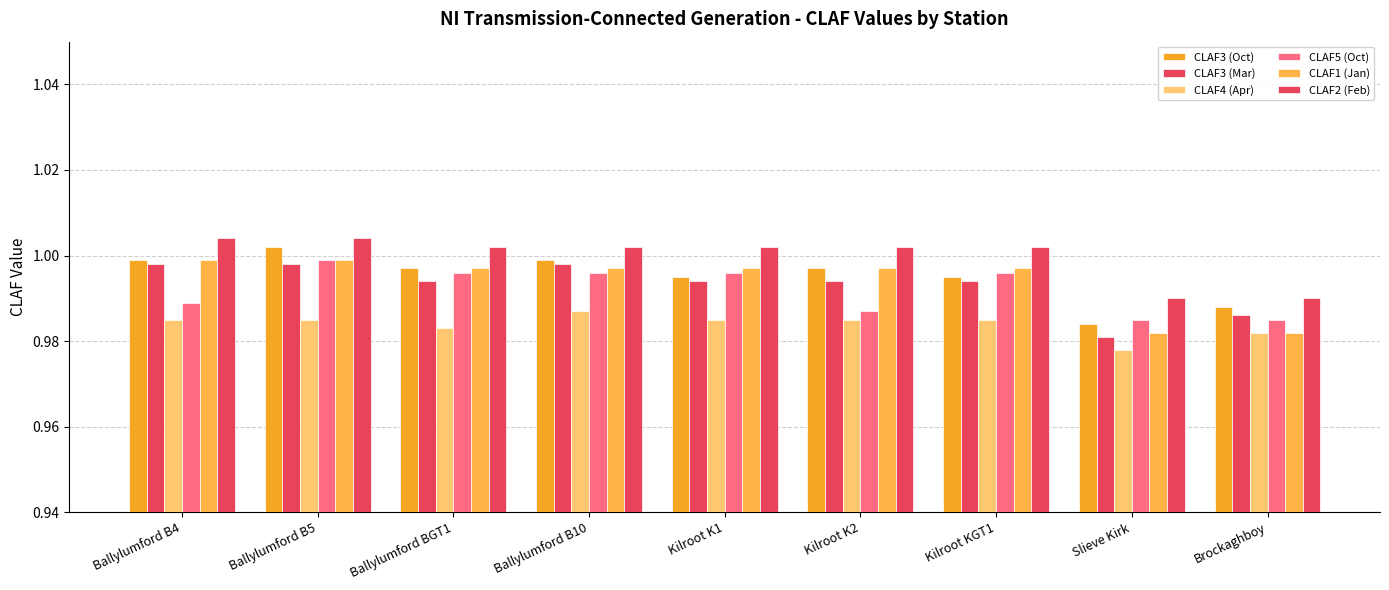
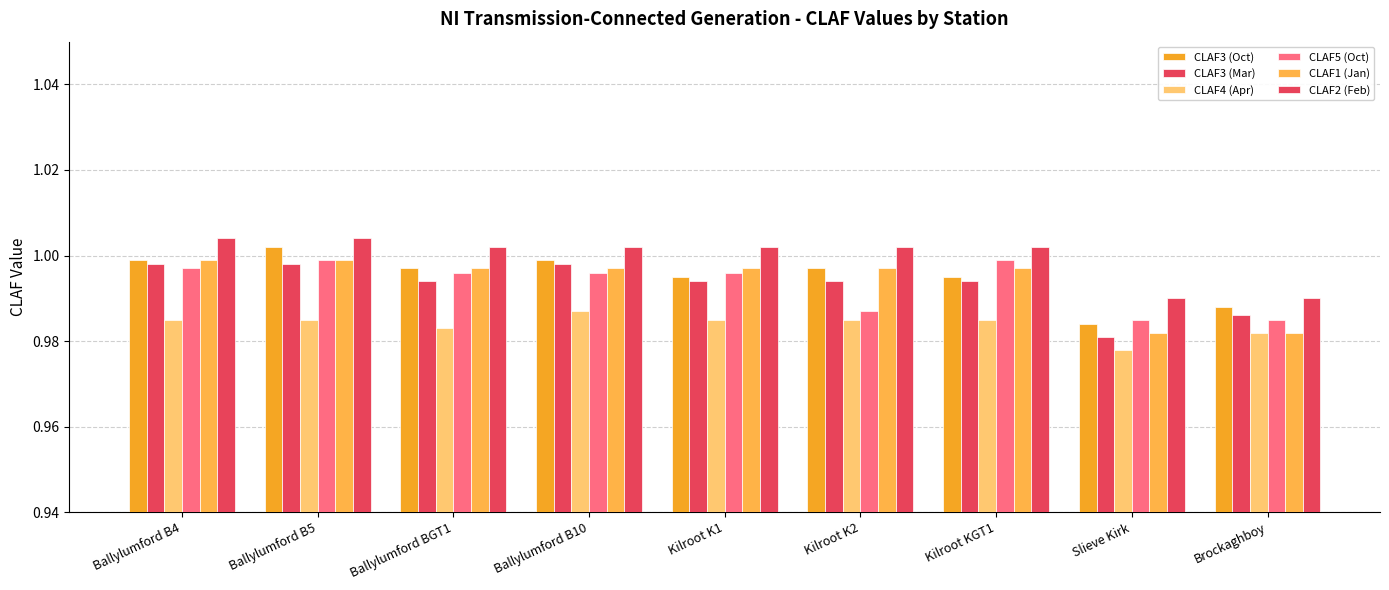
  {
    "CLAF5 (Oct)": {
-     "Ballylumford B4": 0.989,
+     "Ballylumford B4": 0.997,
      "Ballylumford B5": 0.999,
      "Ballylumford BGT1": 0.996,
      "Ballylumford B10": 0.996,
      "Kilroot K1": 0.996,
      "Kilroot K2": 0.987,
-     "Kilroot KGT1": 0.996,
+     "Kilroot KGT1": 0.999,
      "Slieve Kirk": 0.985,
      "Brockaghboy": 0.985
    }
  }
